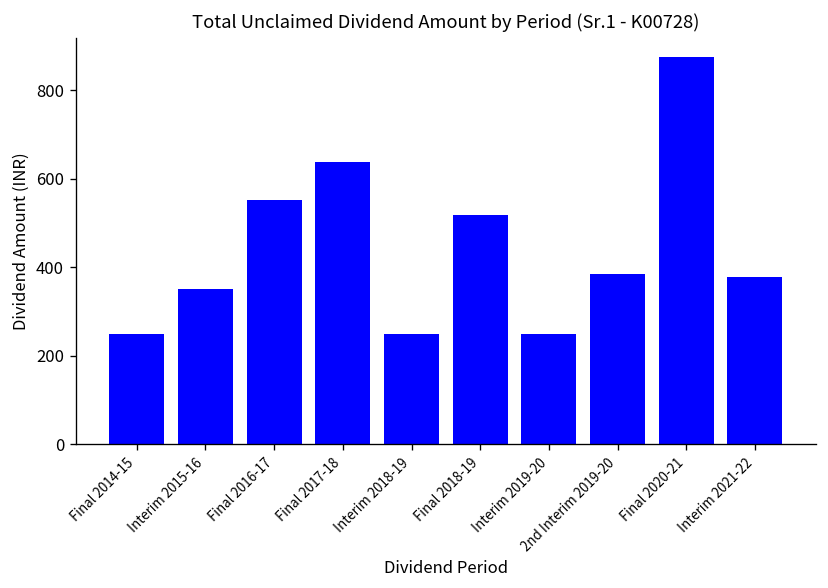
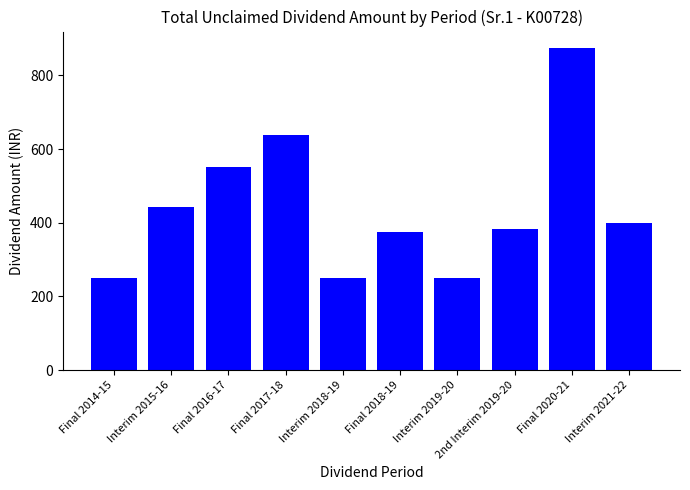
  {
    "Final 2014-15": 250,
-   "Interim 2015-16": 350,
+   "Interim 2015-16": 440,
    "Final 2016-17": 550,
    "Final 2017-18": 640,
    "Interim 2018-19": 250,
-   "Final 2018-19": 520,
+   "Final 2018-19": 380,
    "Interim 2019-20": 250,
    "2nd Interim 2019-20": 380,
    "Final 2020-21": 880,
-   "Interim 2021-22": 380
+   "Interim 2021-22": 400
  }
